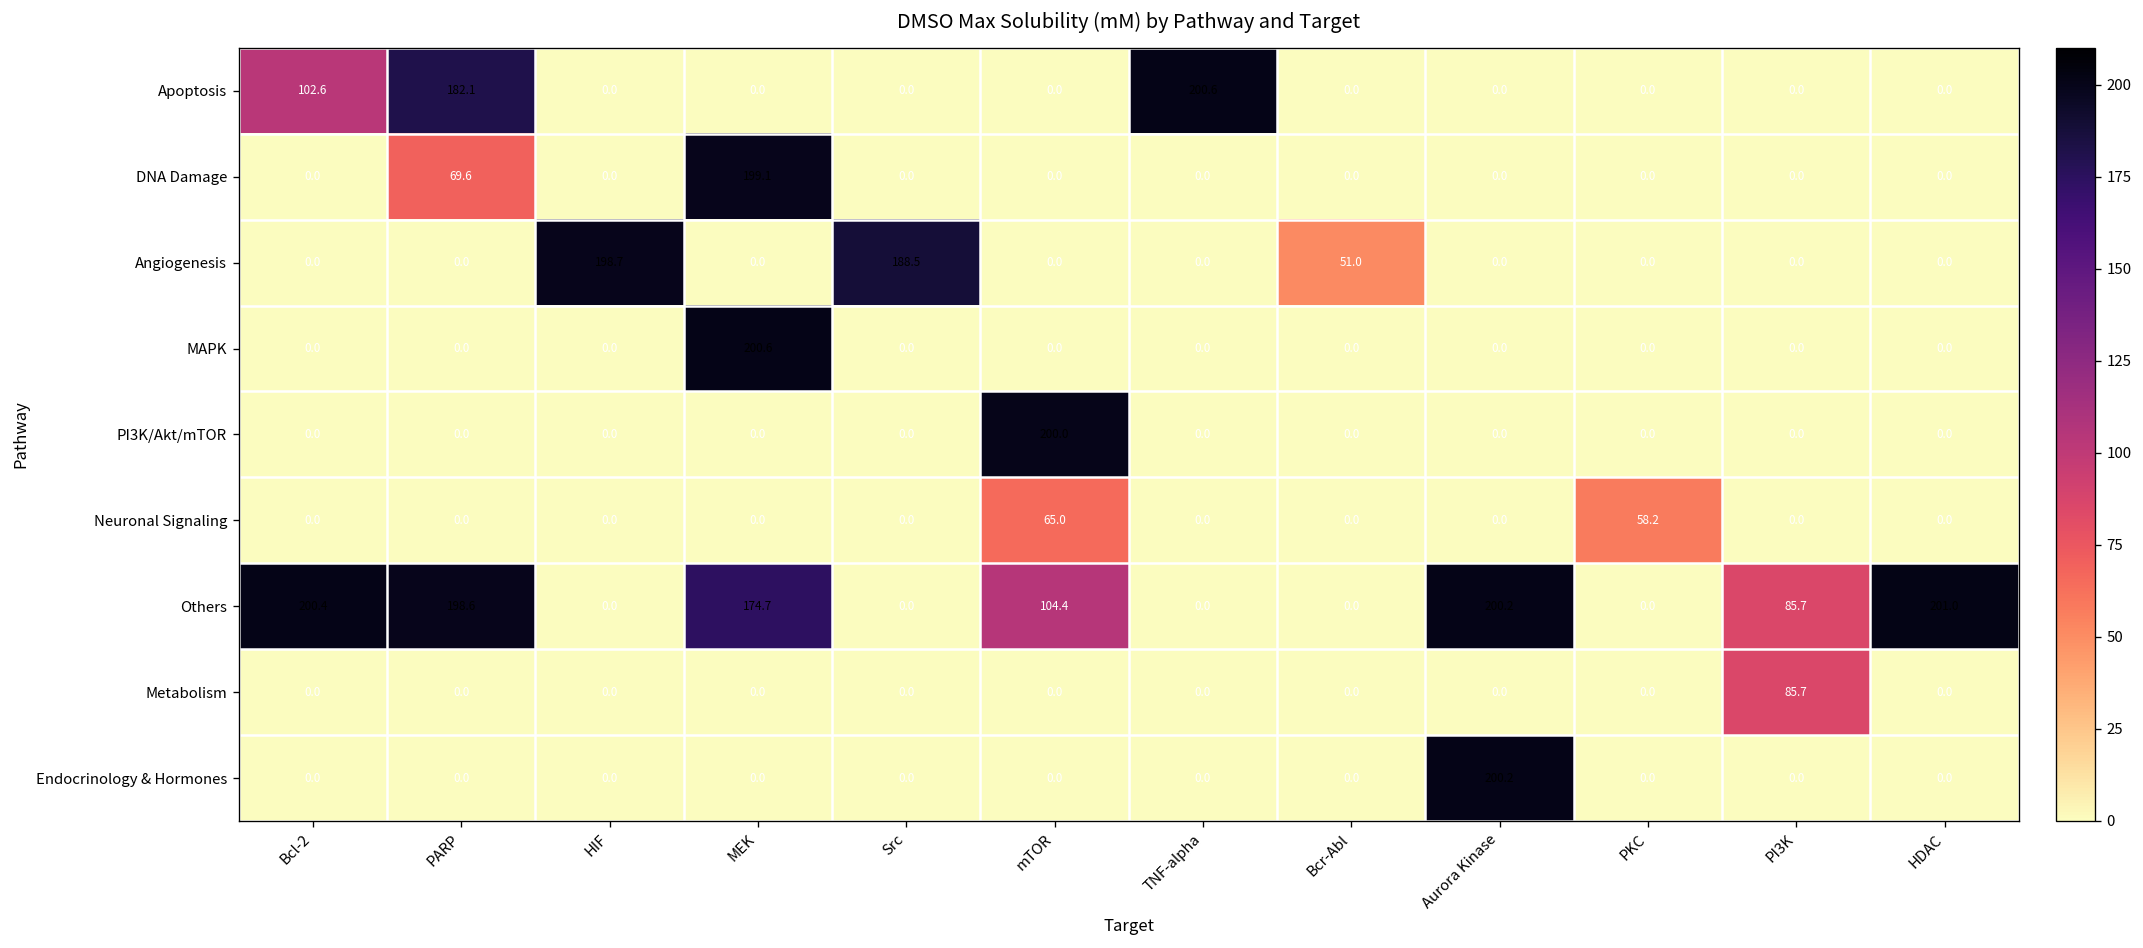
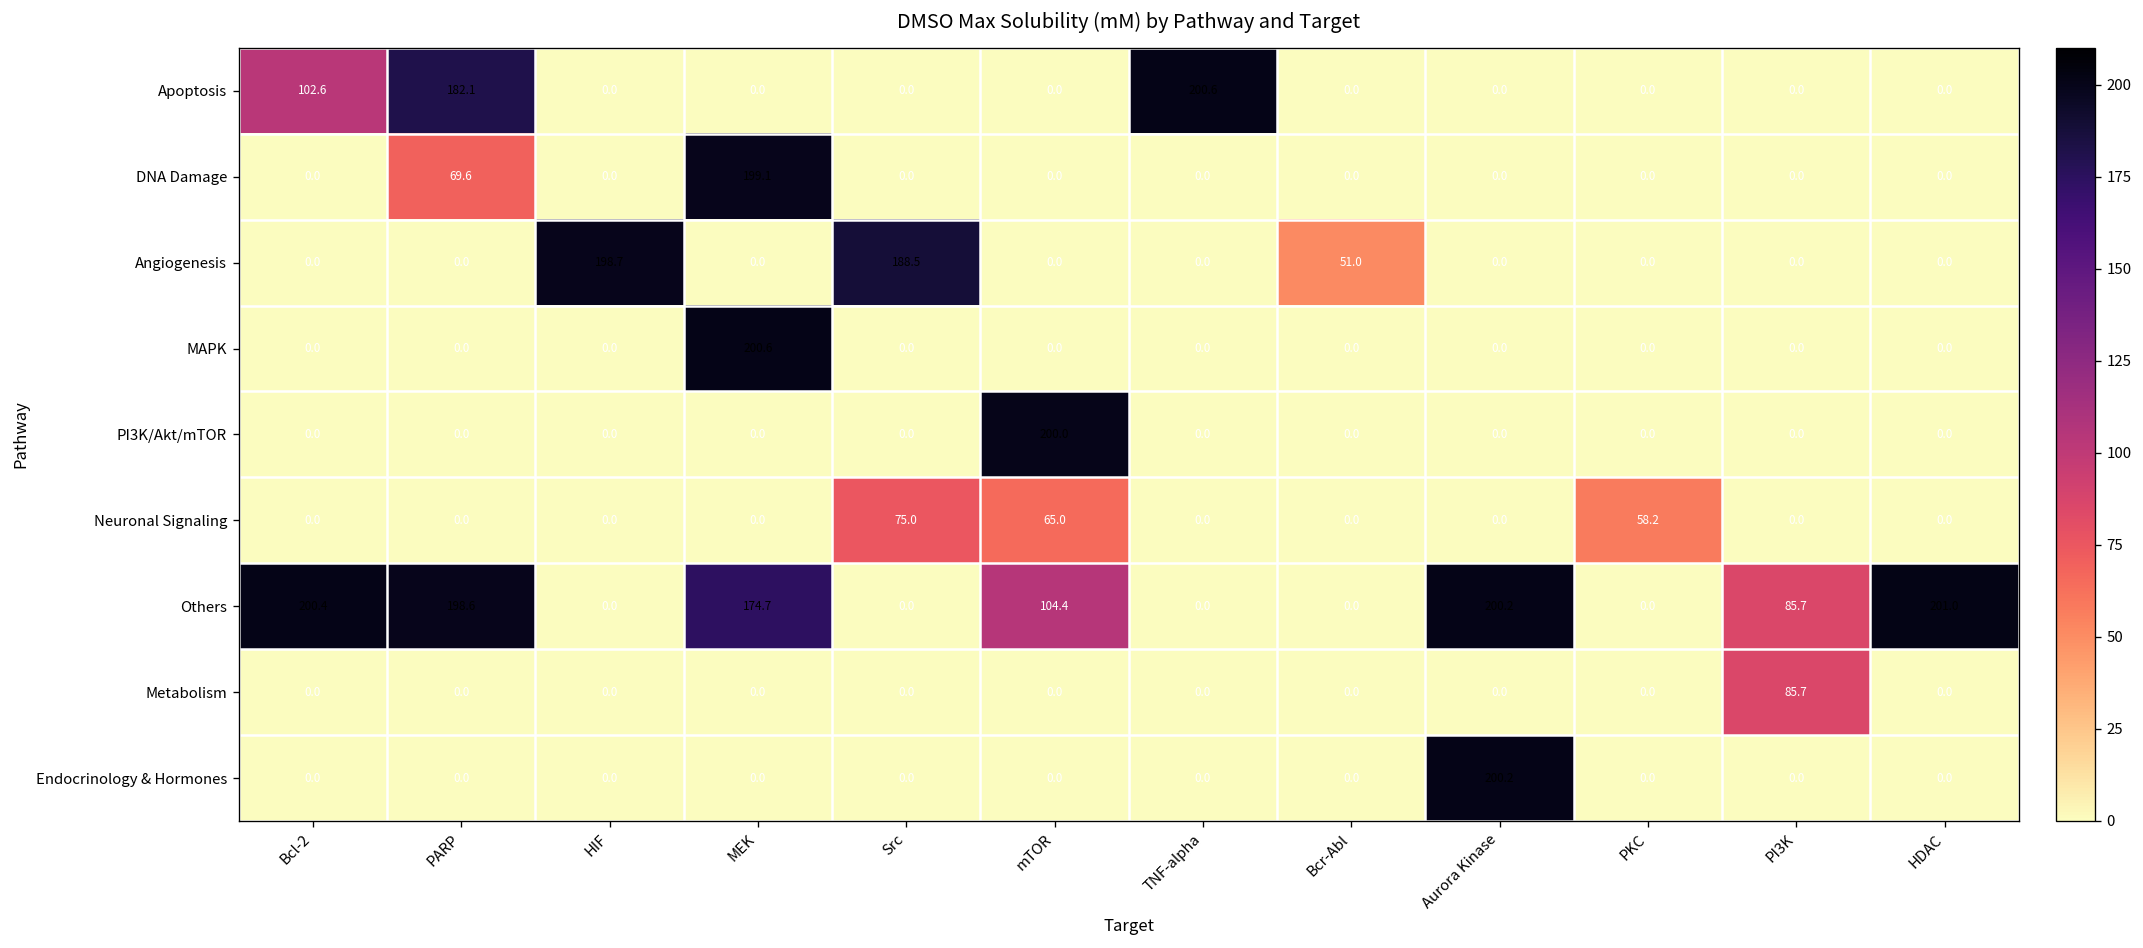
  {
    "Apoptosis": {
      "Bcl-2": 102.6,
      "PARP": 182.1,
      "HIF": 0.0,
      "MEK": 0.0,
      "Src": 0.0,
      "mTOR": 0.0,
      "Bcr-Abl": 0.0,
      "Aurora Kinase": 0.0,
      "PKC": 0.0,
      "PI3K": 0.0,
      "HDAC": 0.0
    },
    "DNA Damage": {
      "Bcl-2": 0.0,
      "PARP": 69.6,
      "HIF": 0.0,
      "Src": 0.0,
      "mTOR": 0.0,
      "TNF-alpha": 0.0,
      "Bcr-Abl": 0.0,
      "Aurora Kinase": 0.0,
      "PKC": 0.0,
      "PI3K": 0.0,
      "HDAC": 0.0
    },
    "Angiogenesis": {
      "Bcl-2": 0.0,
      "PARP": 0.0,
      "MEK": 0.0,
      "Src": 188.5,
      "mTOR": 0.0,
      "TNF-alpha": 0.0,
      "Bcr-Abl": 51.0,
      "Aurora Kinase": 0.0,
      "PKC": 0.0,
      "PI3K": 0.0,
      "HDAC": 0.0
    },
    "MAPK": {
      "Bcl-2": 0.0,
      "PARP": 0.0,
      "HIF": 0.0,
      "Src": 0.0,
      "mTOR": 0.0,
      "TNF-alpha": 0.0,
      "Bcr-Abl": 0.0,
      "Aurora Kinase": 0.0,
      "PKC": 0.0,
      "PI3K": 0.0,
      "HDAC": 0.0
    },
    "PI3K/Akt/mTOR": {
      "Bcl-2": 0.0,
      "PARP": 0.0,
      "HIF": 0.0,
      "MEK": 0.0,
      "Src": 0.0,
      "TNF-alpha": 0.0,
      "Bcr-Abl": 0.0,
      "Aurora Kinase": 0.0,
      "PKC": 0.0,
      "PI3K": 0.0,
      "HDAC": 0.0
    },
    "Neuronal Signaling": {
      "Bcl-2": 0.0,
      "PARP": 0.0,
      "HIF": 0.0,
      "MEK": 0.0,
-     "Src": 0.0,
+     "Src": 75.0,
      "mTOR": 65.0,
      "TNF-alpha": 0.0,
      "Bcr-Abl": 0.0,
      "Aurora Kinase": 0.0,
      "PKC": 58.2,
      "PI3K": 0.0,
      "HDAC": 0.0
    },
    "Others": {
      "HIF": 0.0,
      "MEK": 174.7,
      "Src": 0.0,
      "mTOR": 104.4,
      "TNF-alpha": 0.0,
      "Bcr-Abl": 0.0,
      "PKC": 0.0,
      "PI3K": 85.7
    },
    "Metabolism": {
      "Bcl-2": 0.0,
      "PARP": 0.0,
      "HIF": 0.0,
      "MEK": 0.0,
      "Src": 0.0,
      "mTOR": 0.0,
      "TNF-alpha": 0.0,
      "Bcr-Abl": 0.0,
      "Aurora Kinase": 0.0,
      "PKC": 0.0,
      "PI3K": 85.7,
      "HDAC": 0.0
    },
    "Endocrinology & Hormones": {
      "Bcl-2": 0.0,
      "PARP": 0.0,
      "HIF": 0.0,
      "MEK": 0.0,
      "Src": 0.0,
      "mTOR": 0.0,
      "TNF-alpha": 0.0,
      "Bcr-Abl": 0.0,
      "PKC": 0.0,
      "PI3K": 0.0,
      "HDAC": 0.0
    }
  }
